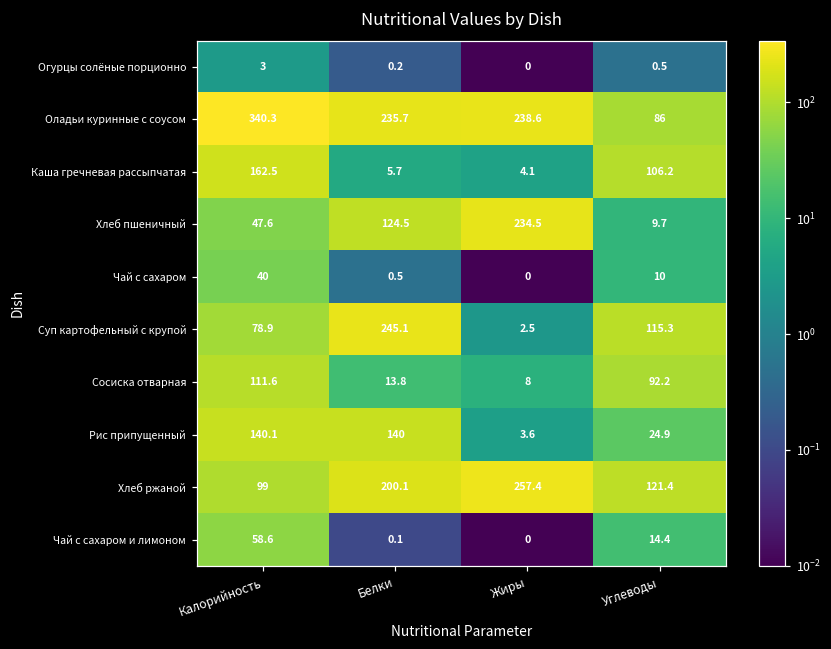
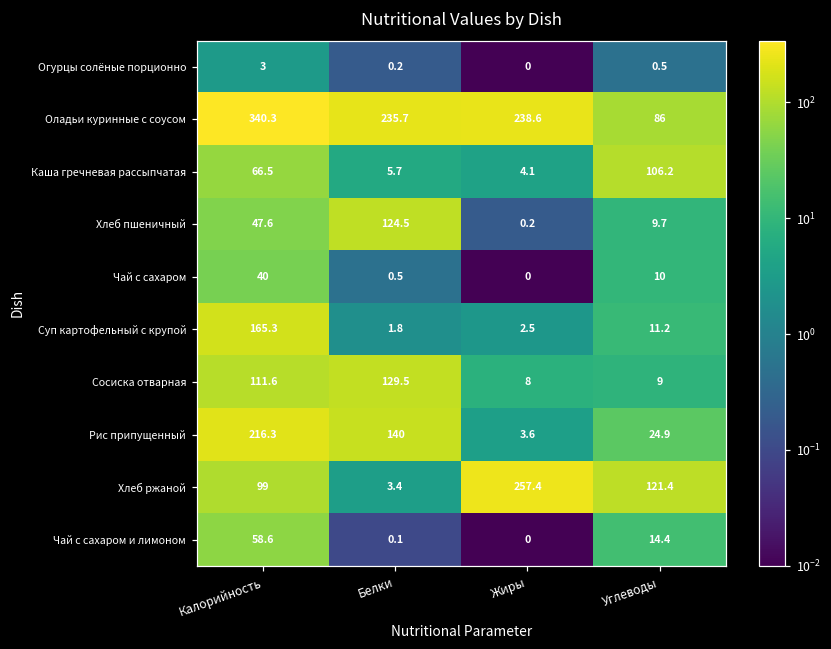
  {
    "Огурцы солёные порционно": {
      "Калорийность": 3,
      "Белки": 0.2,
      "Жиры": 0,
      "Углеводы": 0.5
    },
    "Оладьи куринные с соусом": {
      "Калорийность": 340.3,
      "Белки": 235.7,
      "Жиры": 238.6,
      "Углеводы": 86
    },
    "Каша гречневая рассыпчатая": {
-     "Калорийность": 162.5,
+     "Калорийность": 66.5,
      "Белки": 5.7,
      "Жиры": 4.1,
      "Углеводы": 106.2
    },
    "Хлеб пшеничный": {
      "Калорийность": 47.6,
      "Белки": 124.5,
-     "Жиры": 234.5,
+     "Жиры": 0.2,
      "Углеводы": 9.7
    },
    "Чай с сахаром": {
      "Калорийность": 40,
      "Белки": 0.5,
      "Жиры": 0,
      "Углеводы": 10
    },
    "Суп картофельный с крупой": {
-     "Калорийность": 78.9,
-     "Белки": 245.1,
+     "Калорийность": 165.3,
+     "Белки": 1.8,
      "Жиры": 2.5,
-     "Углеводы": 115.3
+     "Углеводы": 11.2
    },
    "Сосиска отварная": {
      "Калорийность": 111.6,
-     "Белки": 13.8,
+     "Белки": 129.5,
      "Жиры": 8,
-     "Углеводы": 92.2
+     "Углеводы": 9
    },
    "Рис припущенный": {
-     "Калорийность": 140.1,
+     "Калорийность": 216.3,
      "Белки": 140,
      "Жиры": 3.6,
      "Углеводы": 24.9
    },
    "Хлеб ржаной": {
      "Калорийность": 99,
-     "Белки": 200.1,
+     "Белки": 3.4,
      "Жиры": 257.4,
      "Углеводы": 121.4
    },
    "Чай с сахаром и лимоном": {
      "Калорийность": 58.6,
      "Белки": 0.1,
      "Жиры": 0,
      "Углеводы": 14.4
    }
  }
